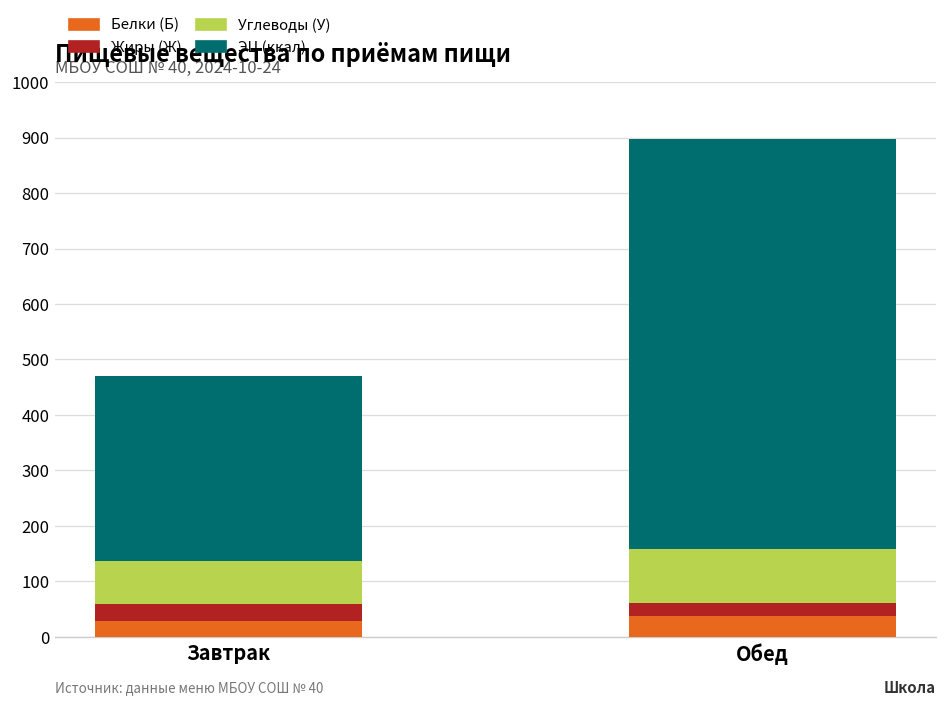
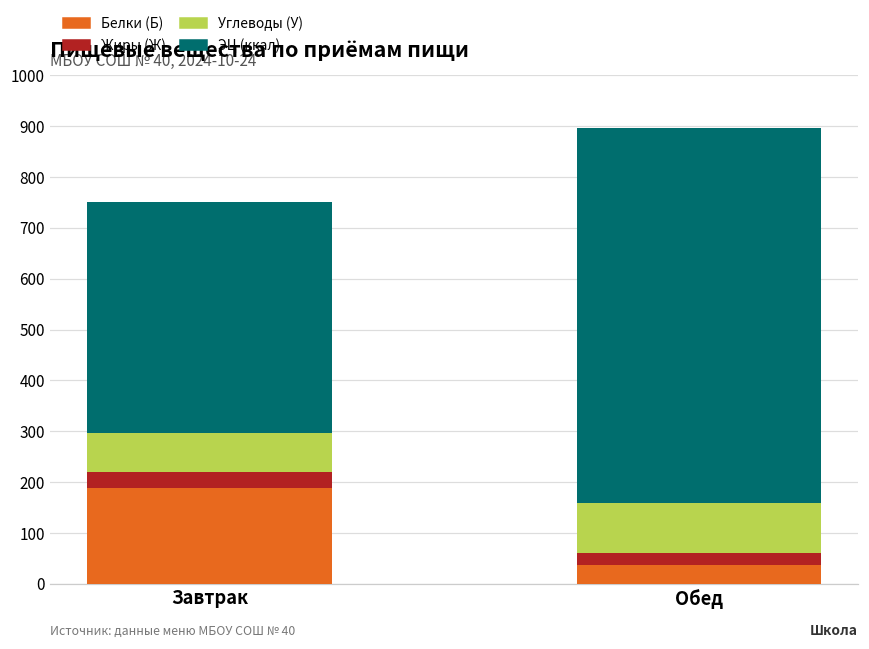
  {
    "Белки (Б)": {
-     "Завтрак": 30,
+     "Завтрак": 190,
      "Обед": 40
    },
    "Жиры (Ж)": {
      "Завтрак": 30,
      "Обед": 20
    },
    "Углеводы (У)": {
      "Завтрак": 80,
      "Обед": 100
    },
    "ЭЦ (ккал)": {
-     "Завтрак": 330,
+     "Завтрак": 450,
      "Обед": 740
    }
  }
